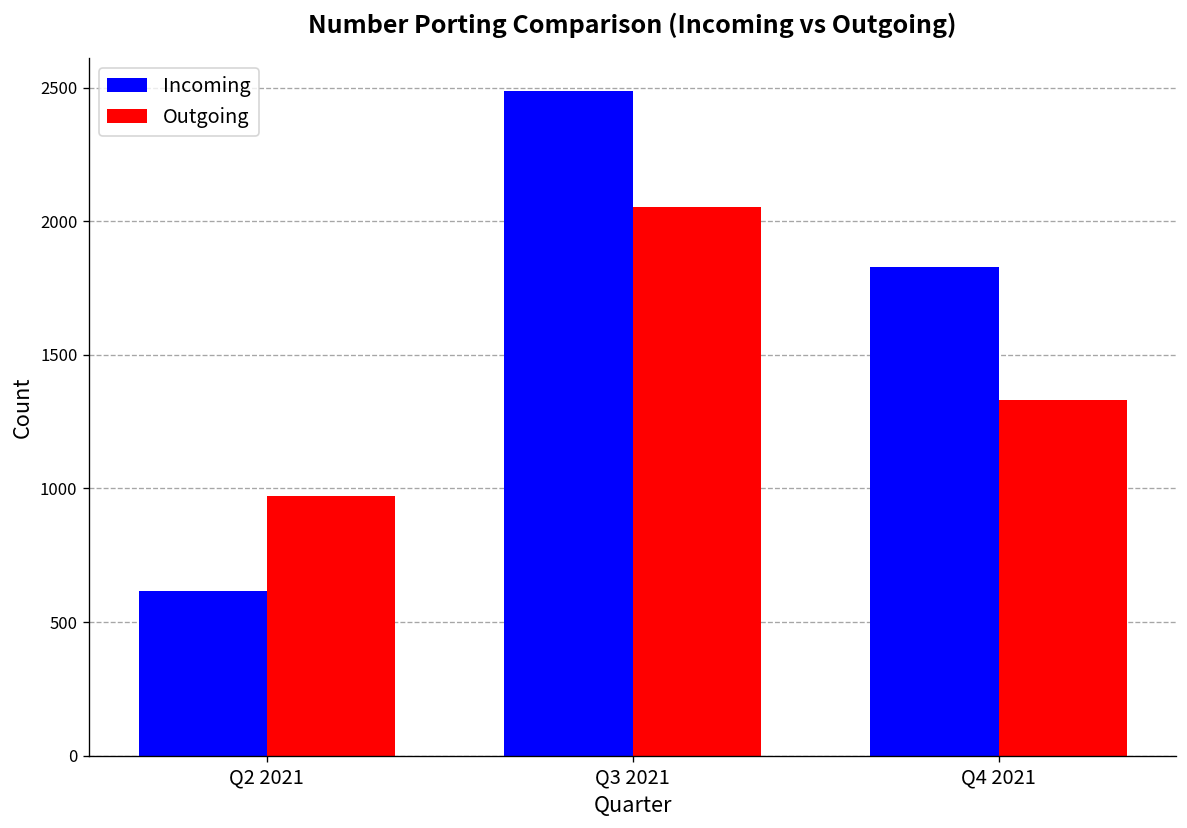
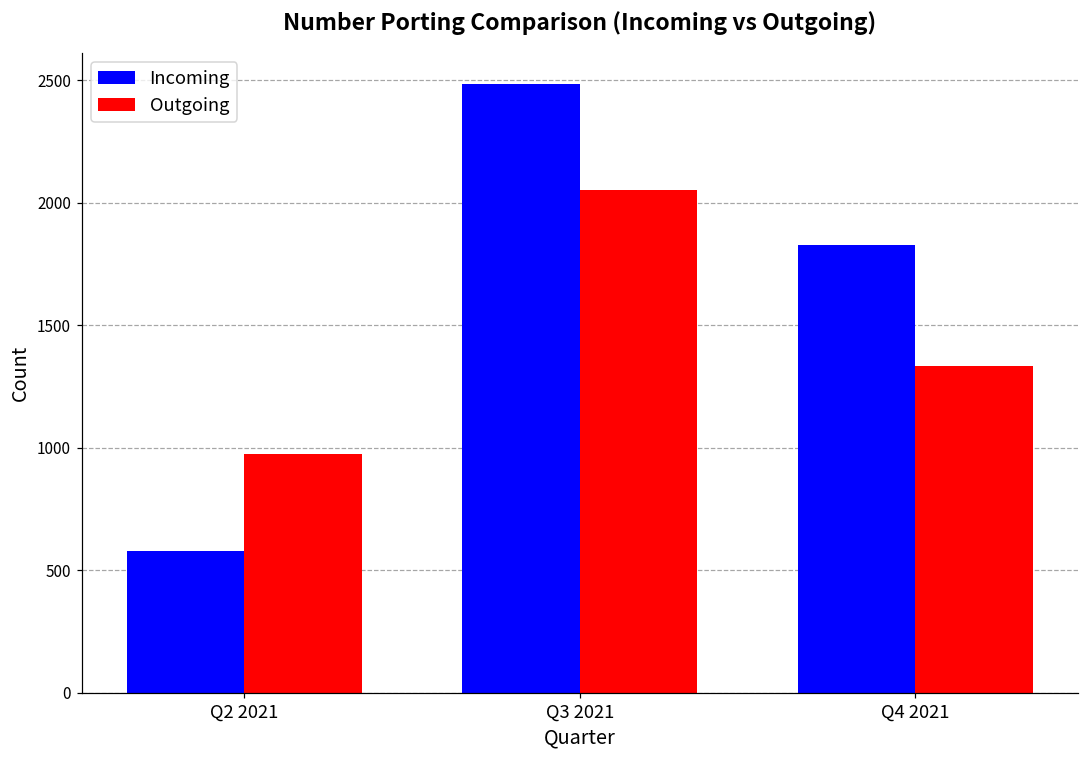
  {
    "Incoming": {
-     "Q2 2021": 620,
+     "Q2 2021": 580,
      "Q3 2021": 2490,
      "Q4 2021": 1830
    },
    "Outgoing": {
      "Q2 2021": 970,
      "Q3 2021": 2050,
      "Q4 2021": 1330
    }
  }
